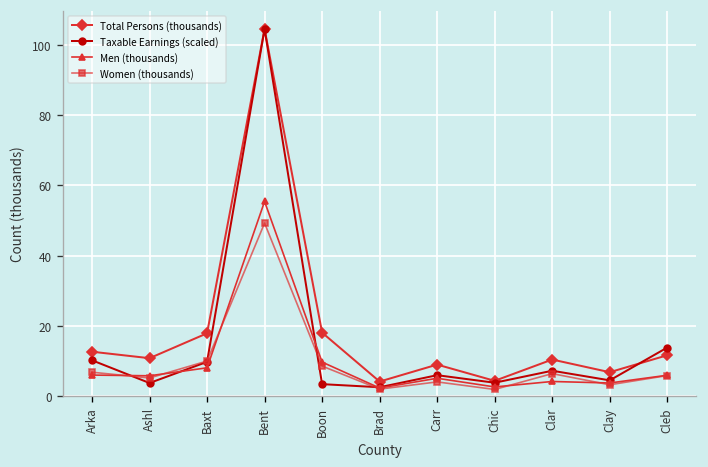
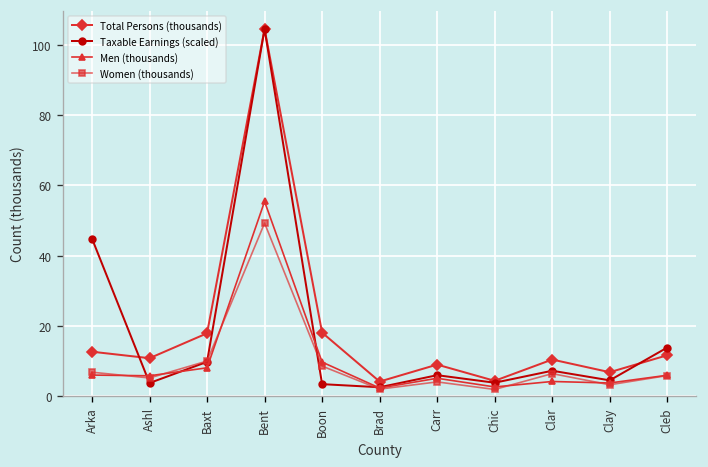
  {
    "Taxable Earnings (scaled)": {
-     "Arka": 10,
+     "Arka": 45,
      "Ashl": 4,
      "Boon": 3,
      "Cleb": 14
    }
  }
